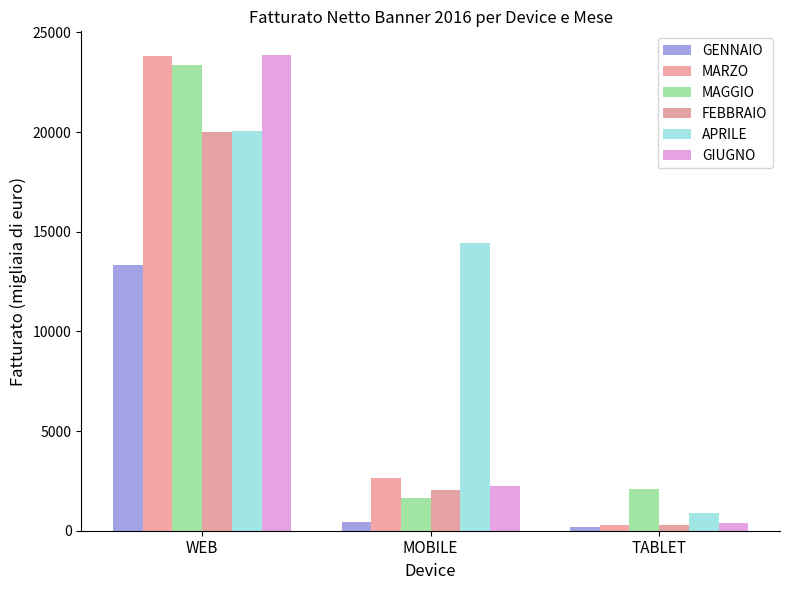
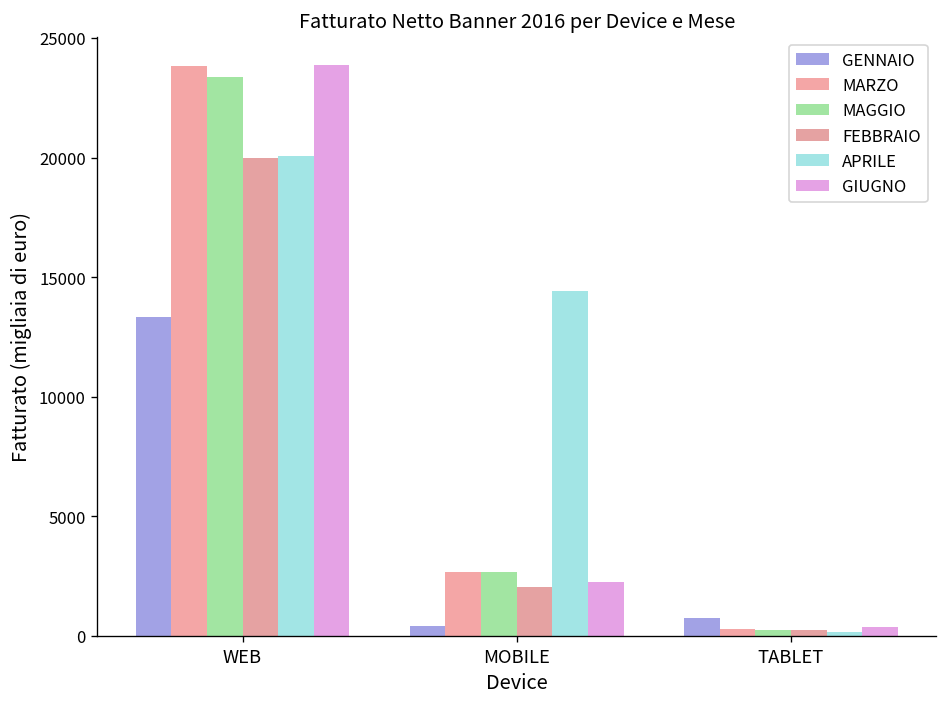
  {
    "GENNAIO": {
      "WEB": 13400,
      "MOBILE": 400,
-     "TABLET": 200
+     "TABLET": 800
    },
    "MAGGIO": {
      "WEB": 23400,
-     "MOBILE": 1700,
-     "TABLET": 2100
+     "MOBILE": 2700,
+     "TABLET": 300
    },
    "APRILE": {
      "WEB": 20100,
      "MOBILE": 14400,
-     "TABLET": 900
+     "TABLET": 200
    },
    "GIUGNO": {
      "WEB": 23900,
      "MOBILE": 2300,
      "TABLET": 400
    }
  }
